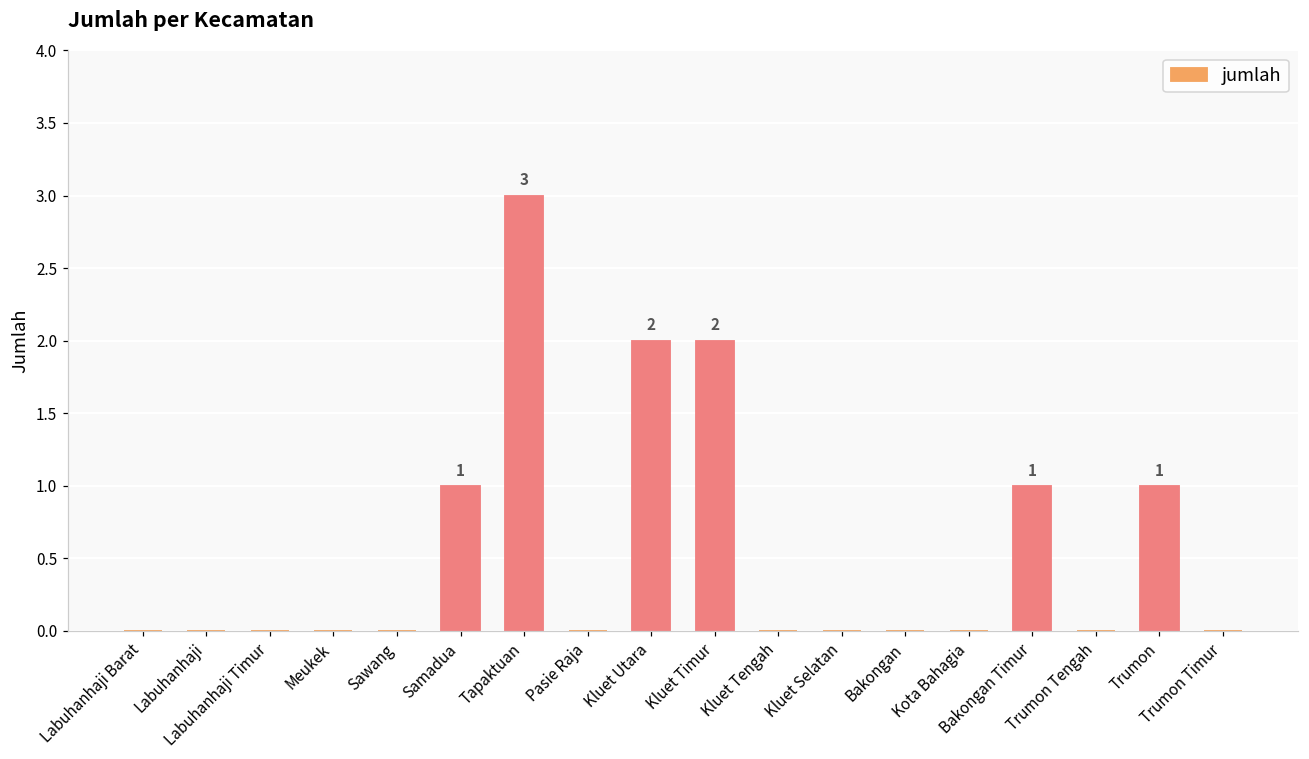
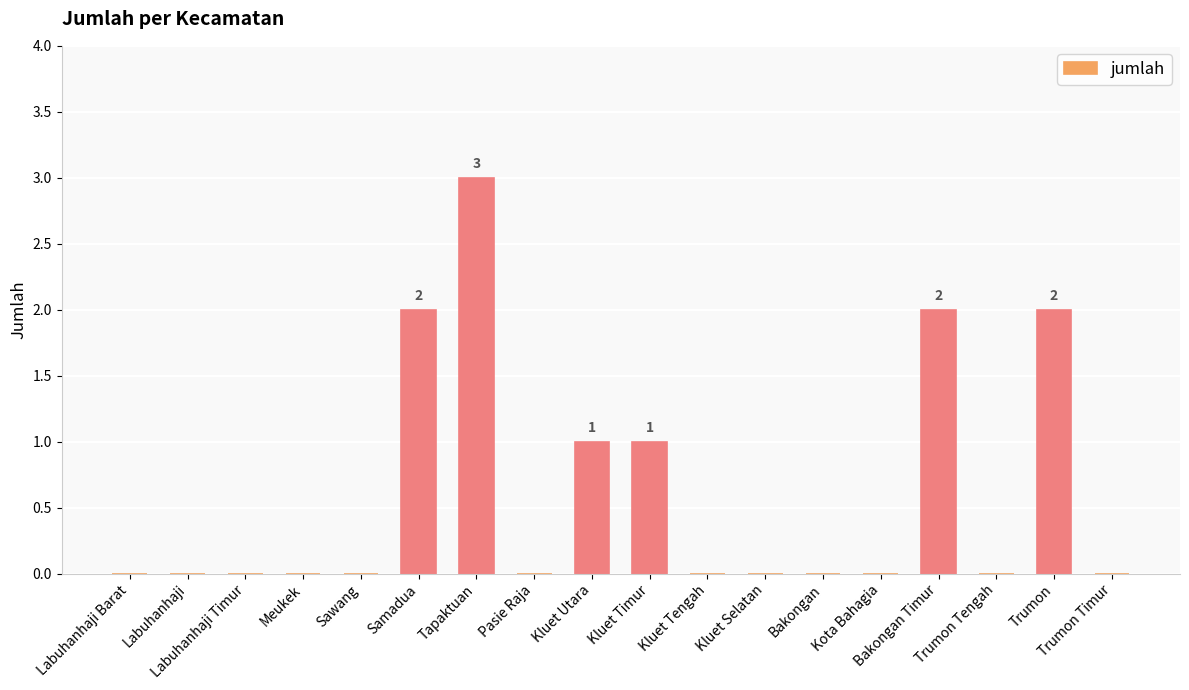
  {
-   "Samadua": 1,
+   "Samadua": 2,
    "Tapaktuan": 3,
-   "Kluet Utara": 2,
-   "Kluet Timur": 2,
-   "Bakongan Timur": 1,
-   "Trumon": 1
+   "Kluet Utara": 1,
+   "Kluet Timur": 1,
+   "Bakongan Timur": 2,
+   "Trumon": 2
  }
